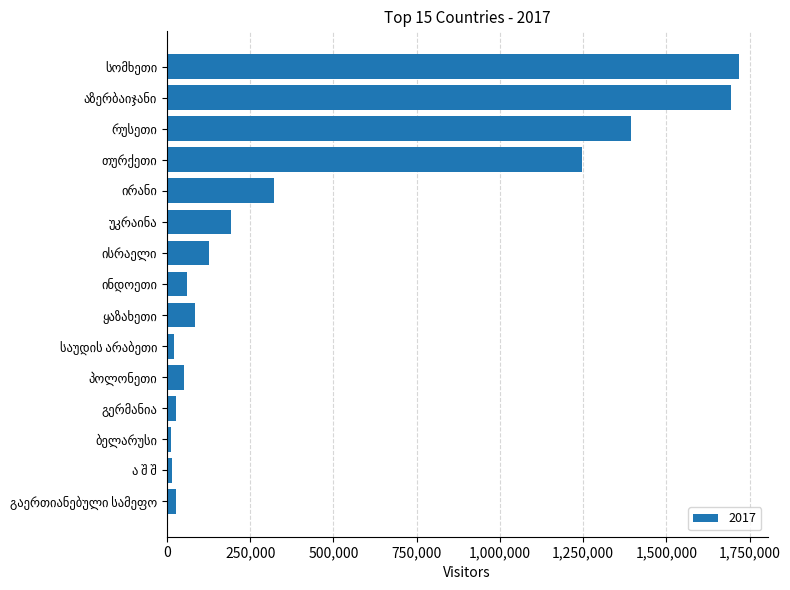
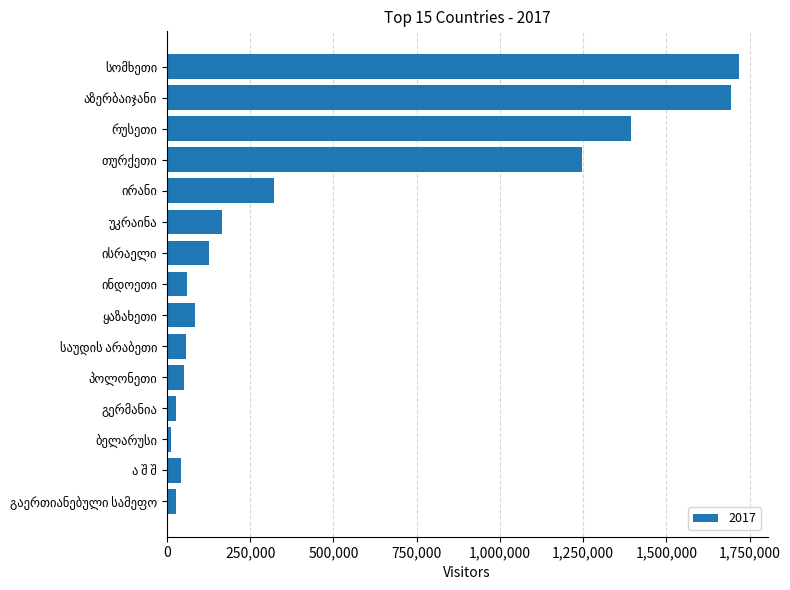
  {
    "სომხეთი": "1,720,000",
    "აზერბაიჯანი": "1,690,000",
    "რუსეთი": "1,390,000",
    "თურქეთი": "1,250,000",
    "ირანი": "320,000",
-   "უკრაინა": "190,000",
+   "უკრაინა": "170,000",
    "ისრაელი": "130,000",
    "ინდოეთი": "60,000",
    "ყაზახეთი": "80,000",
-   "საუდის არაბეთი": "20,000",
+   "საუდის არაბეთი": "60,000",
    "პოლონეთი": "50,000",
    "გერმანია": "30,000",
    "ბელარუსი": "10,000",
-   "ა შ შ": "10,000",
+   "ა შ შ": "40,000",
    "გაერთიანებული სამეფო": "30,000"
  }
